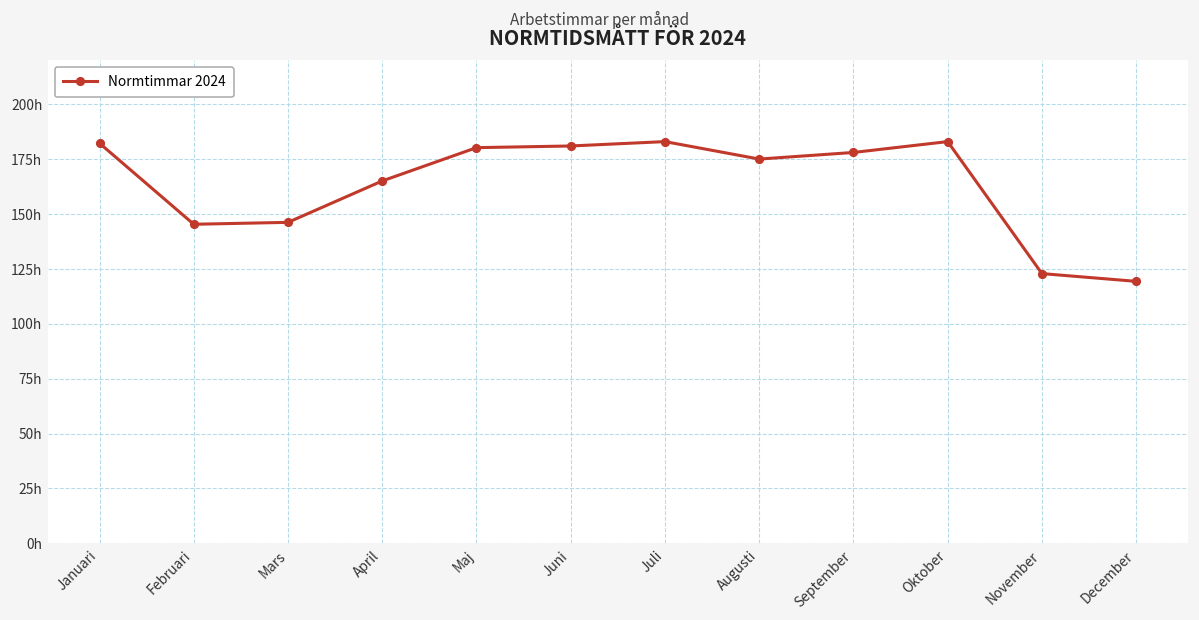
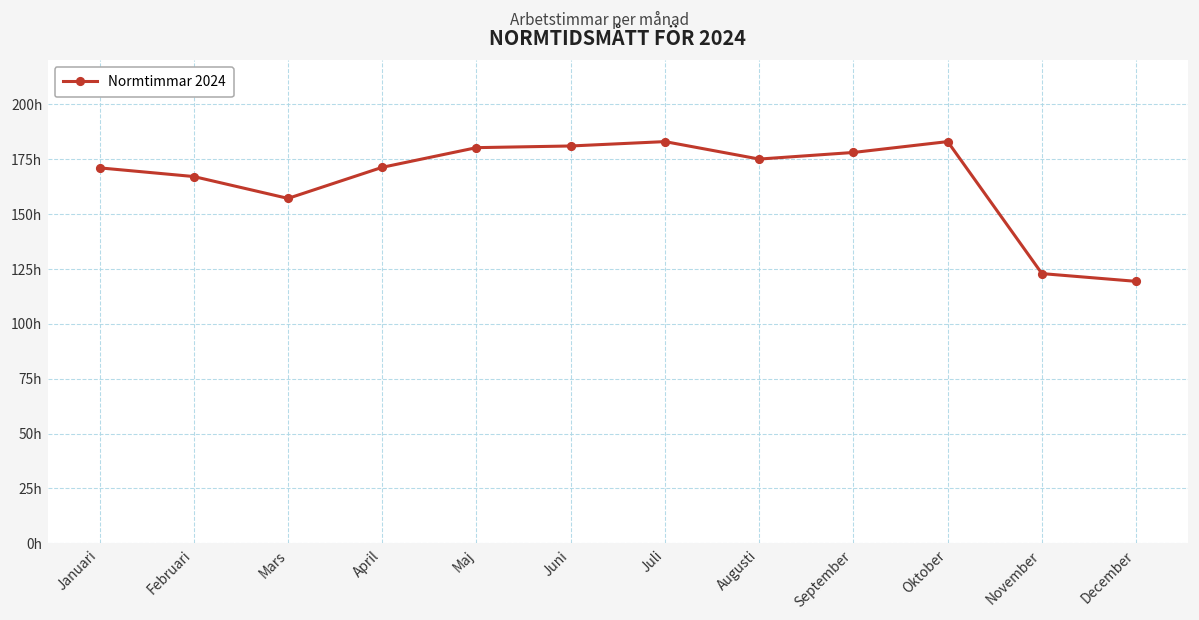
  {
-   "Januari": "182h",
-   "Februari": "145h",
-   "Mars": "146h",
-   "April": "165h",
+   "Januari": "171h",
+   "Februari": "167h",
+   "Mars": "157h",
+   "April": "171h",
    "Maj": "180h",
    "Juni": "181h",
    "Juli": "183h",
    "Augusti": "175h",
    "September": "178h",
    "Oktober": "183h",
    "November": "123h",
    "December": "119h"
  }
